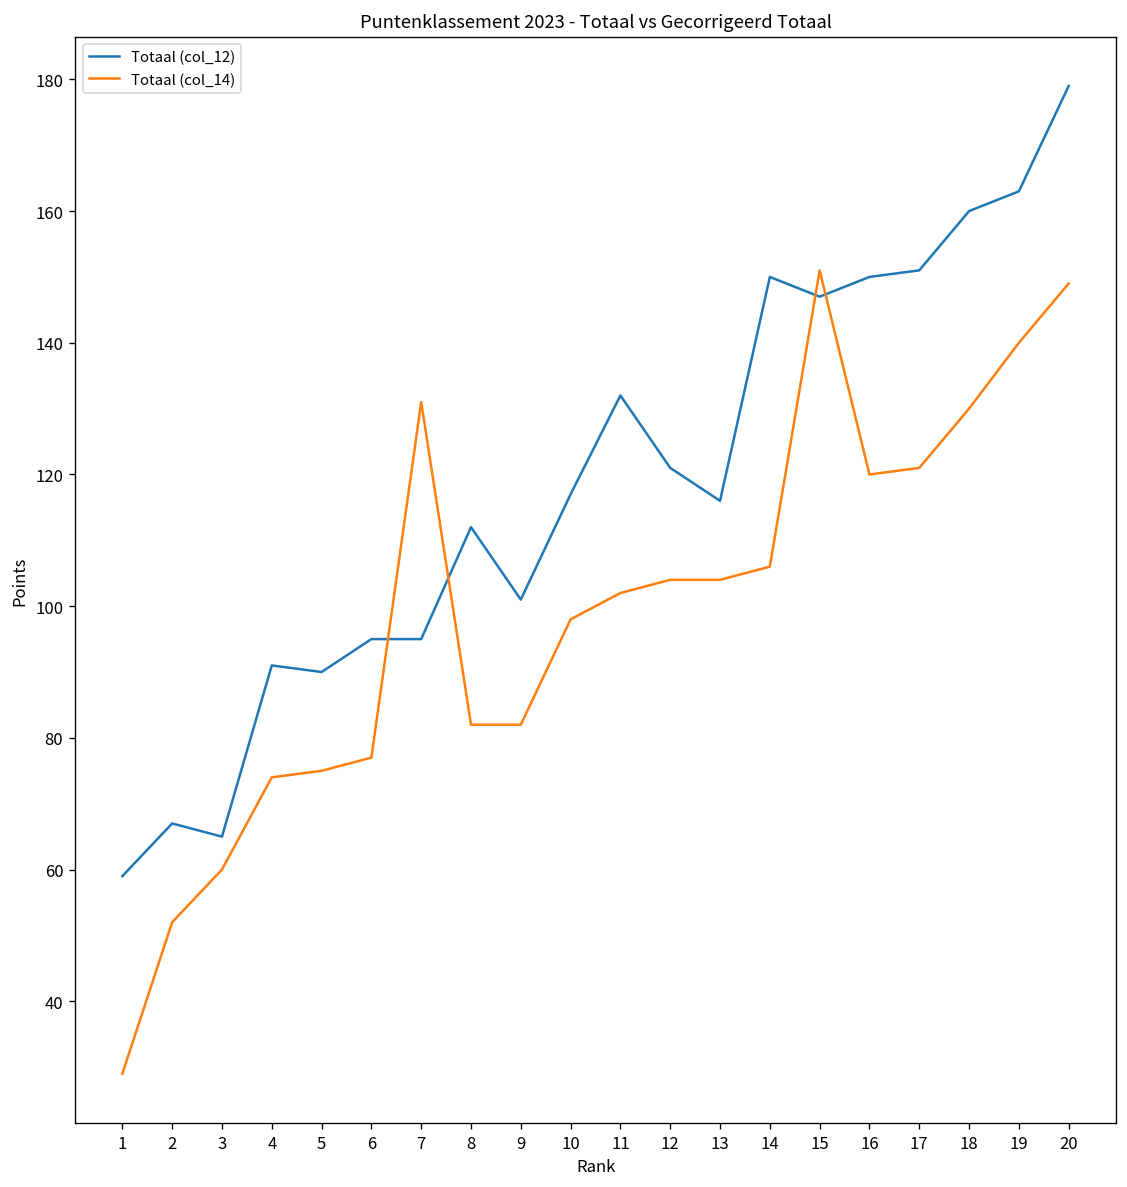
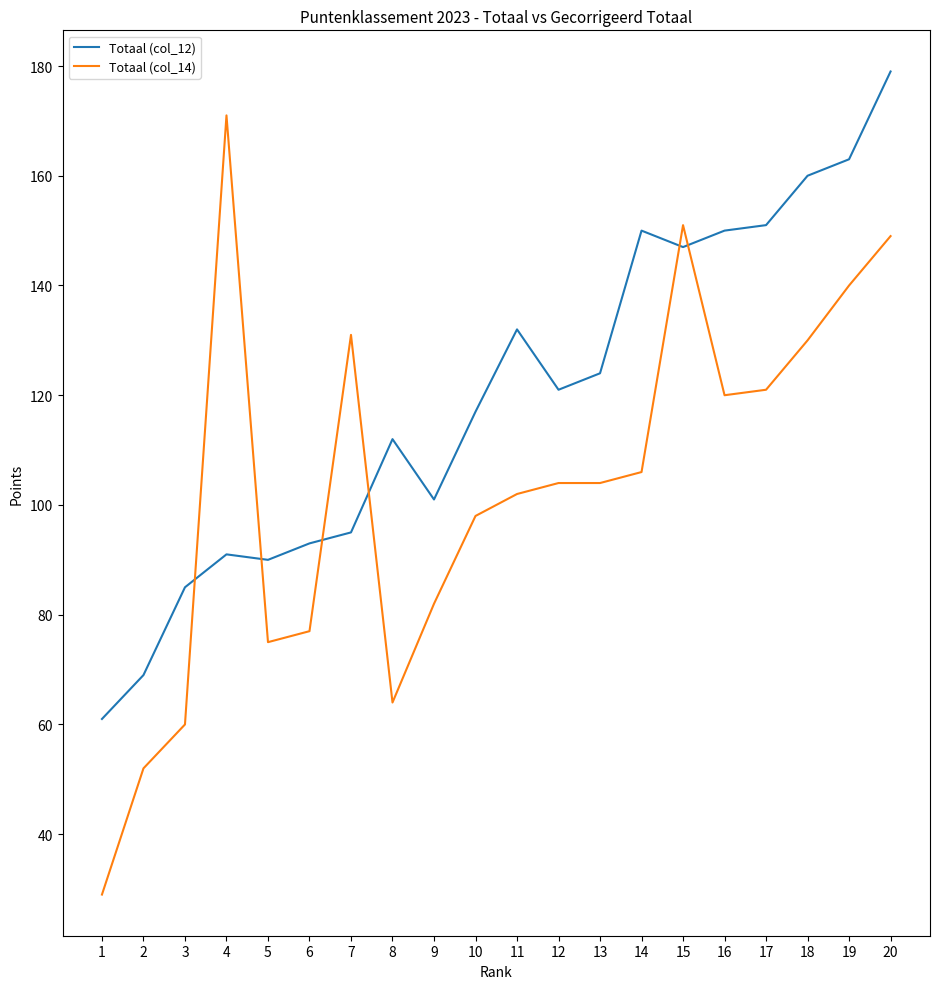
  {
    "Totaal (col_12)": {
-     "1": 59,
-     "2": 67,
-     "3": 65,
+     "1": 61,
+     "2": 69,
+     "3": 85,
      "4": 91,
      "5": 90,
-     "6": 95,
+     "6": 93,
      "7": 95,
      "8": 112,
      "9": 101,
      "10": 117,
      "11": 132,
      "12": 121,
-     "13": 116,
+     "13": 124,
      "14": 150,
      "15": 147,
      "16": 150,
      "17": 151,
      "18": 160,
      "19": 163,
      "20": 179
    },
    "Totaal (col_14)": {
      "1": 29,
      "2": 52,
      "3": 60,
-     "4": 74,
+     "4": 171,
      "5": 75,
      "6": 77,
      "7": 131,
-     "8": 82,
+     "8": 64,
      "9": 82,
      "10": 98,
      "11": 102,
      "12": 104,
      "13": 104,
      "14": 106,
      "15": 151,
      "16": 120,
      "17": 121,
      "18": 130,
      "19": 140,
      "20": 149
    }
  }
